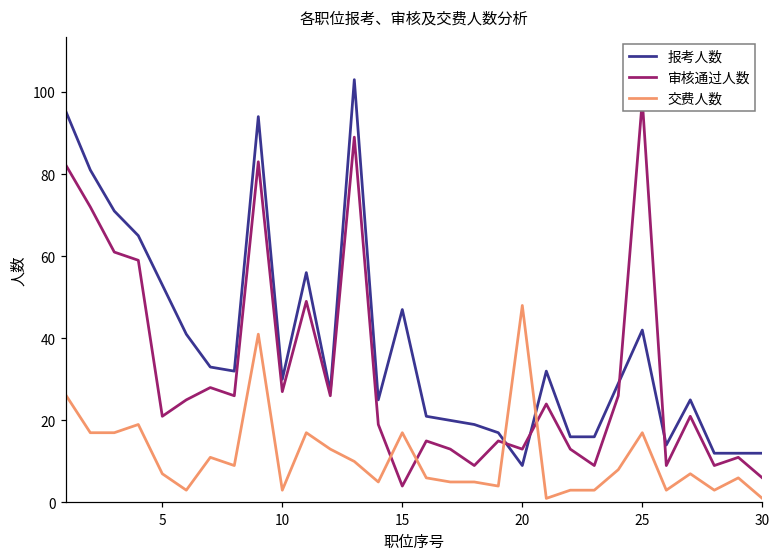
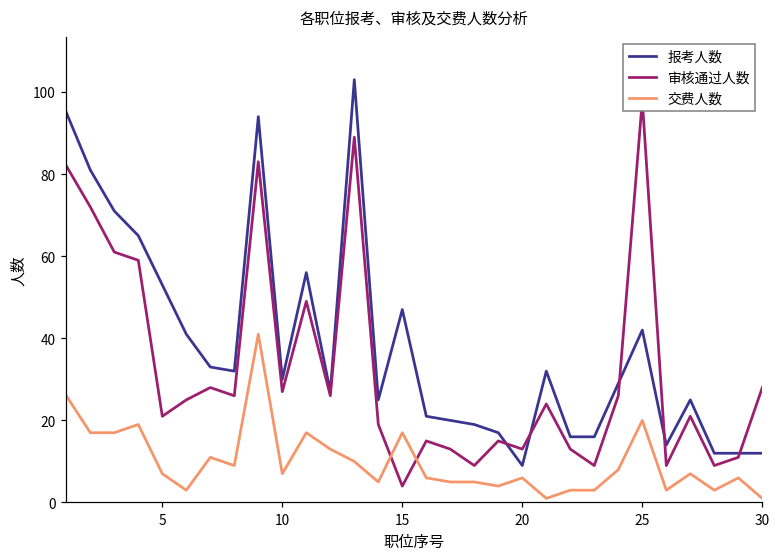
  {
    "报考人数": {
      "5": 53,
      "10": 30,
      "15": 47,
      "20": 9,
      "25": 42,
      "30": 12
    },
    "审核通过人数": {
      "5": 21,
      "10": 27,
      "15": 4,
      "20": 13,
-     "30": 6
+     "30": 28
    },
    "交费人数": {
      "5": 7,
-     "10": 3,
+     "10": 7,
      "15": 17,
-     "20": 48,
-     "25": 17,
+     "20": 6,
+     "25": 20,
      "30": 1
    }
  }
